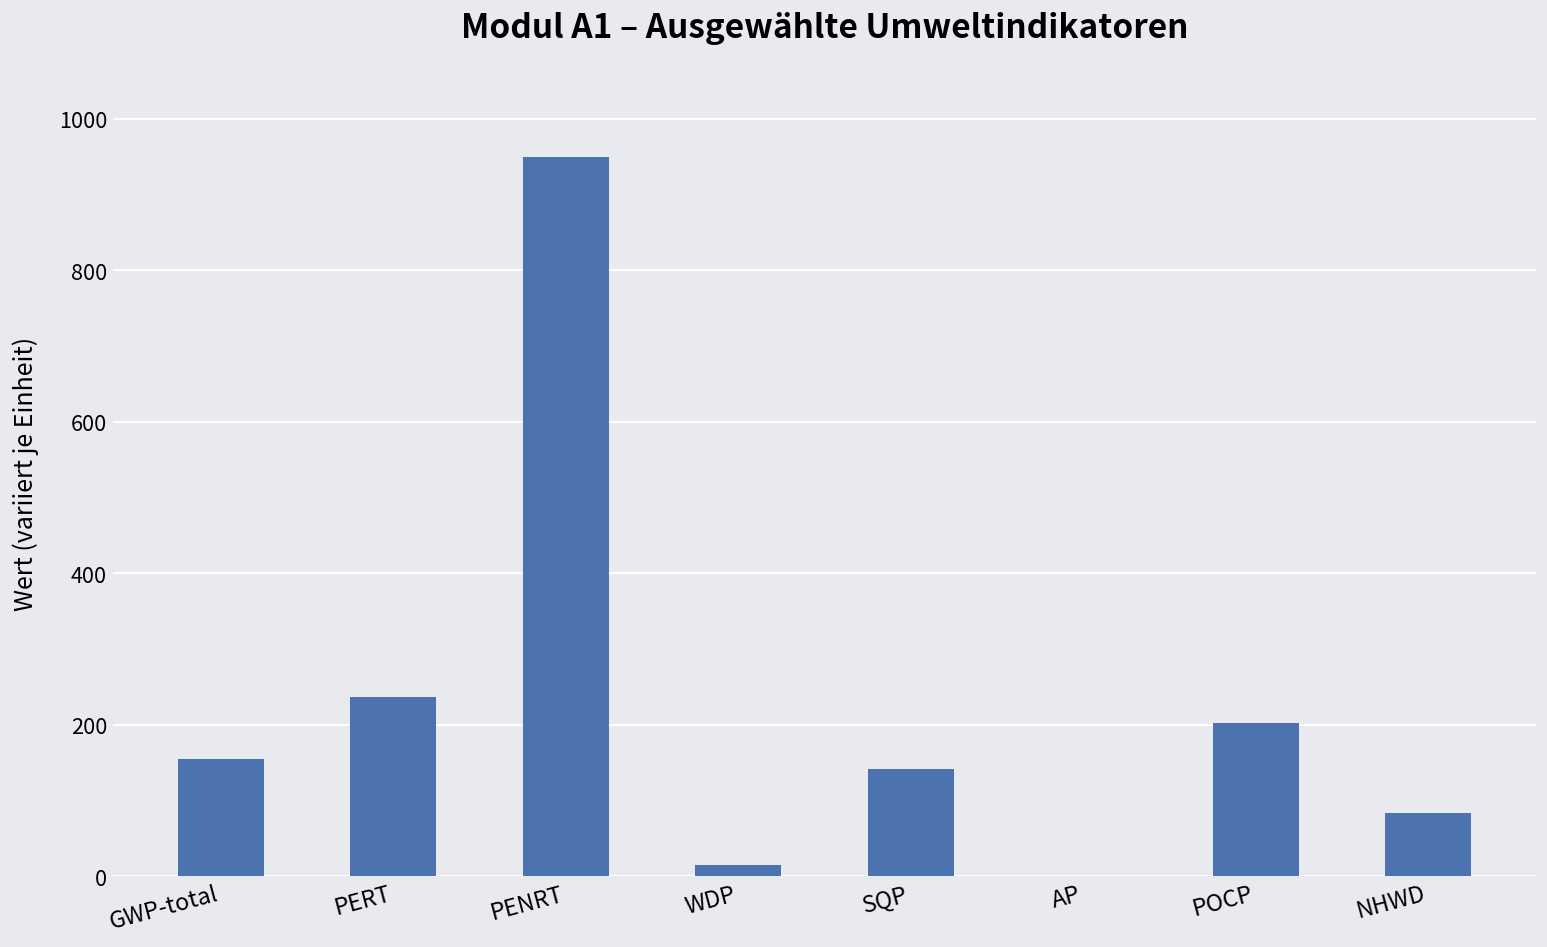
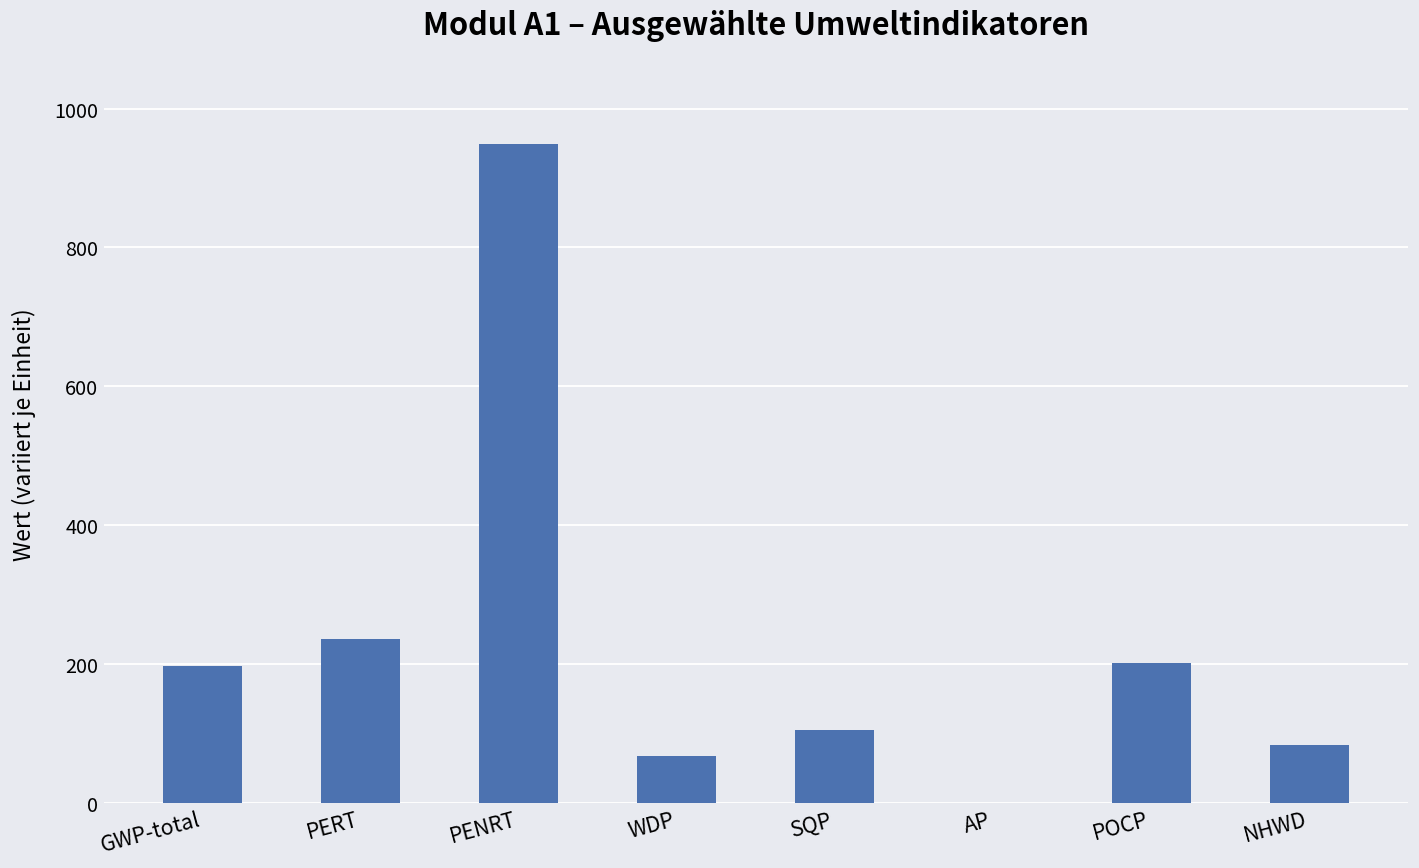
  {
-   "GWP-total": 150,
+   "GWP-total": 200,
    "PERT": 240,
    "PENRT": 950,
-   "WDP": 10,
-   "SQP": 140,
+   "WDP": 70,
+   "SQP": 100,
    "POCP": 200,
    "NHWD": 80
  }
